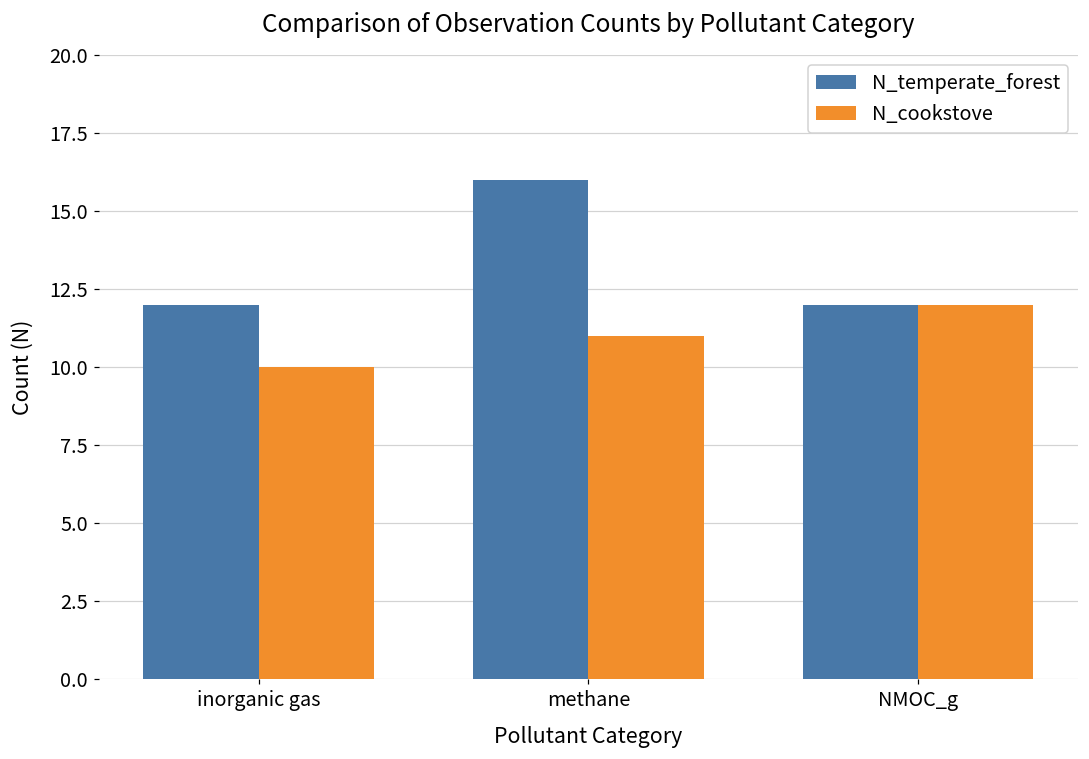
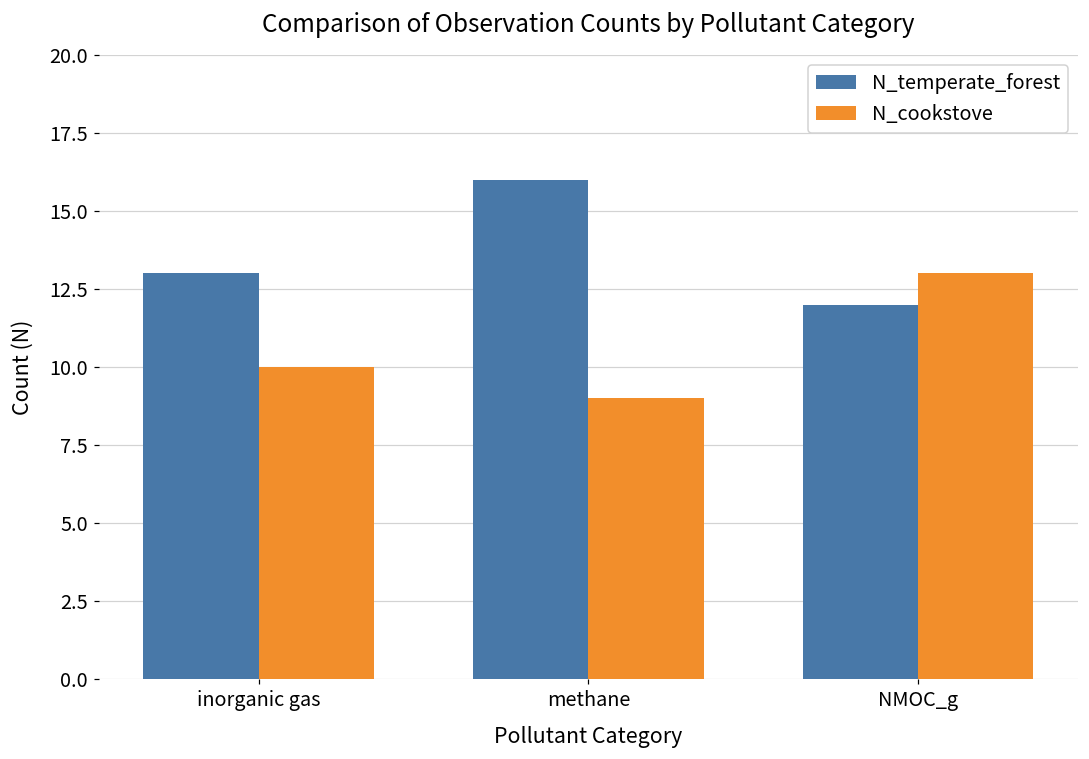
  {
    "N_temperate_forest": {
-     "inorganic gas": 12,
+     "inorganic gas": 13,
      "methane": 16,
      "NMOC_g": 12
    },
    "N_cookstove": {
      "inorganic gas": 10,
-     "methane": 11,
-     "NMOC_g": 12
+     "methane": 9,
+     "NMOC_g": 13
    }
  }
